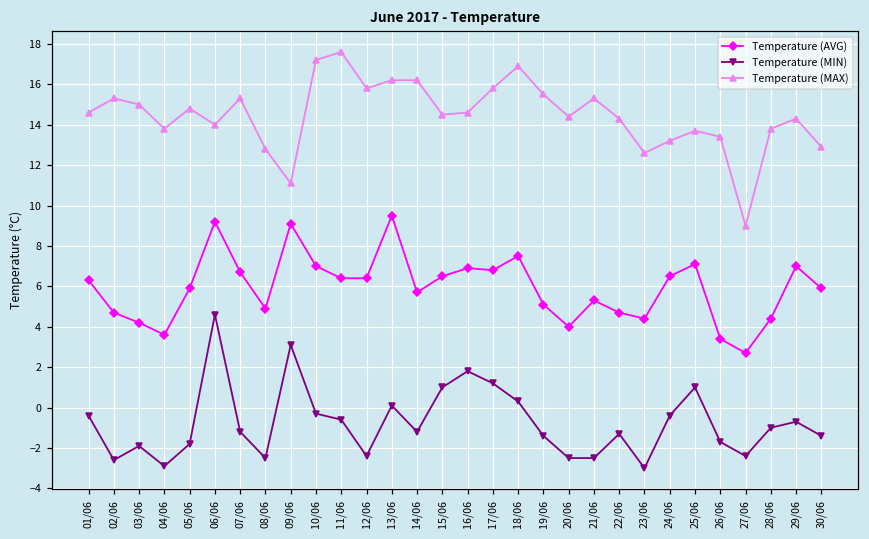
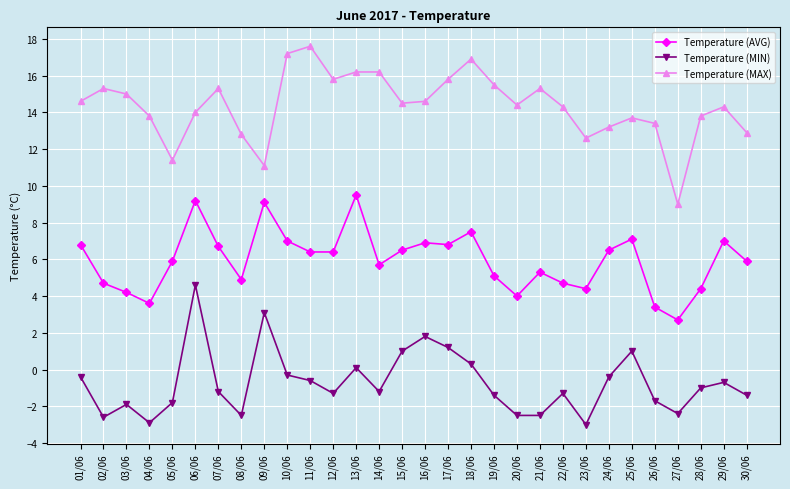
  {
    "Temperature (AVG)": {
-     "01/06": 6.3,
+     "01/06": 6.8,
      "02/06": 4.7,
      "03/06": 4.2,
      "04/06": 3.6,
      "05/06": 5.9,
      "06/06": 9.2,
      "07/06": 6.7,
      "08/06": 4.9,
      "09/06": 9.1,
      "10/06": 7.0,
      "11/06": 6.4,
      "12/06": 6.4,
      "13/06": 9.5,
      "14/06": 5.7,
      "15/06": 6.5,
      "16/06": 6.9,
      "17/06": 6.8,
      "18/06": 7.5,
      "19/06": 5.1,
      "20/06": 4.0,
      "21/06": 5.3,
      "22/06": 4.7,
      "23/06": 4.4,
      "24/06": 6.5,
      "25/06": 7.1,
      "26/06": 3.4,
      "27/06": 2.7,
      "28/06": 4.4,
      "29/06": 7.0,
      "30/06": 5.9
    },
    "Temperature (MIN)": {
      "01/06": -0.4,
      "02/06": -2.6,
      "03/06": -1.9,
      "04/06": -2.9,
      "05/06": -1.8,
      "06/06": 4.6,
      "07/06": -1.2,
      "08/06": -2.5,
      "09/06": 3.1,
      "10/06": -0.3,
      "11/06": -0.6,
-     "12/06": -2.4,
+     "12/06": -1.3,
      "13/06": 0.1,
      "14/06": -1.2,
      "15/06": 1.0,
      "16/06": 1.8,
      "17/06": 1.2,
      "18/06": 0.3,
      "19/06": -1.4,
      "20/06": -2.5,
      "21/06": -2.5,
      "22/06": -1.3,
      "23/06": -3.0,
      "24/06": -0.4,
      "25/06": 1.0,
      "26/06": -1.7,
      "27/06": -2.4,
      "28/06": -1.0,
      "29/06": -0.7,
      "30/06": -1.4
    },
    "Temperature (MAX)": {
      "01/06": 14.6,
      "02/06": 15.3,
      "03/06": 15.0,
      "04/06": 13.8,
-     "05/06": 14.8,
+     "05/06": 11.4,
      "06/06": 14.0,
      "07/06": 15.3,
      "08/06": 12.8,
      "09/06": 11.1,
      "10/06": 17.2,
      "11/06": 17.6,
      "12/06": 15.8,
      "13/06": 16.2,
      "14/06": 16.2,
      "15/06": 14.5,
      "16/06": 14.6,
      "17/06": 15.8,
      "18/06": 16.9,
      "19/06": 15.5,
      "20/06": 14.4,
      "21/06": 15.3,
      "22/06": 14.3,
      "23/06": 12.6,
      "24/06": 13.2,
      "25/06": 13.7,
      "26/06": 13.4,
      "27/06": 9.0,
      "28/06": 13.8,
      "29/06": 14.3,
      "30/06": 12.9
    }
  }
